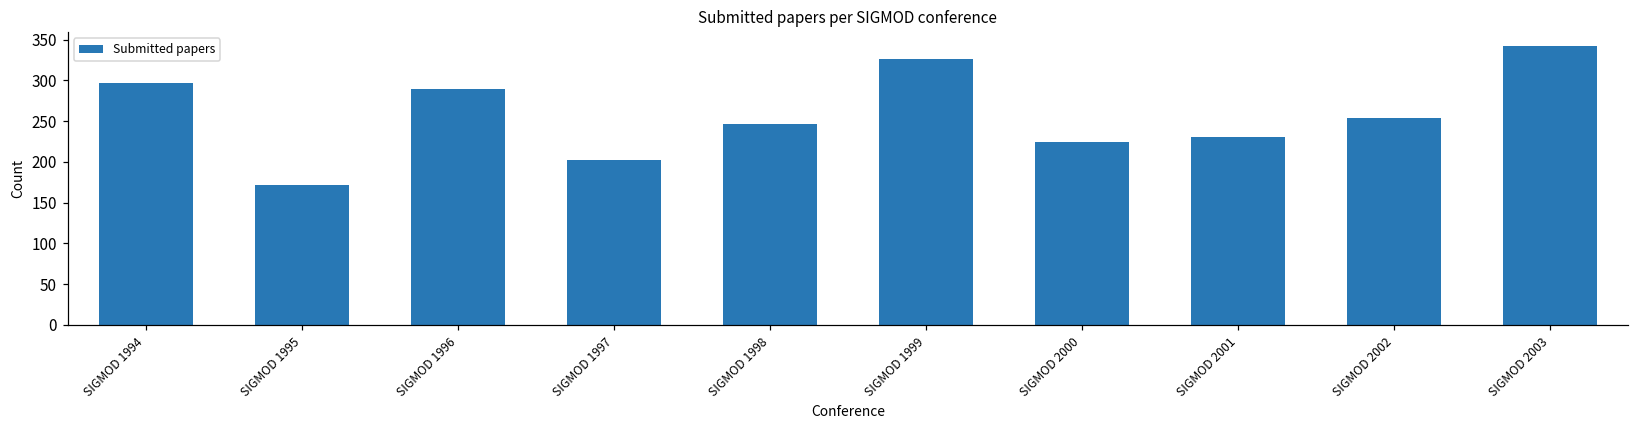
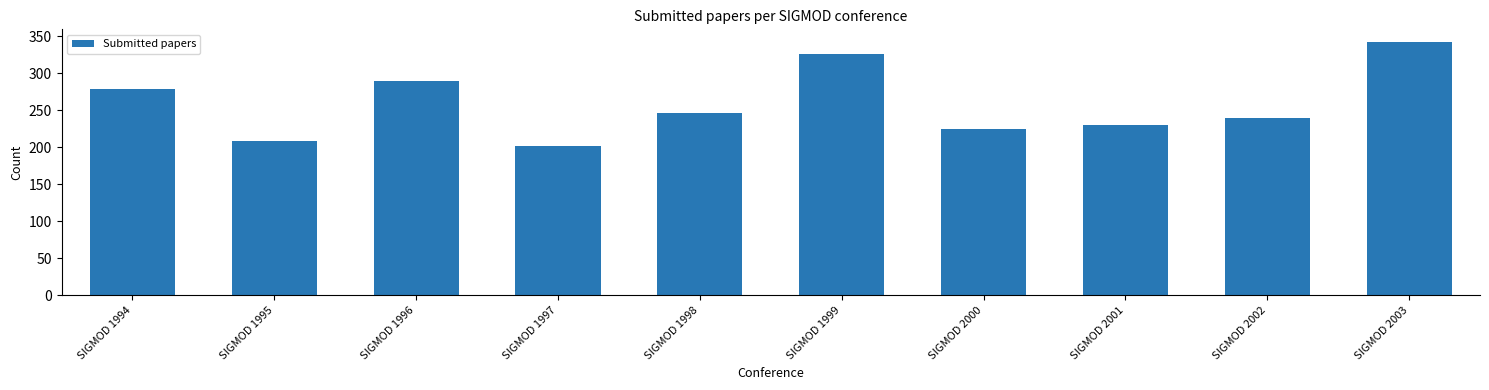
  {
-   "SIGMOD 1994": 300,
-   "SIGMOD 1995": 170,
+   "SIGMOD 1994": 280,
+   "SIGMOD 1995": 210,
    "SIGMOD 1996": 290,
    "SIGMOD 1997": 200,
    "SIGMOD 1998": 250,
    "SIGMOD 1999": 330,
    "SIGMOD 2000": 230,
    "SIGMOD 2001": 230,
-   "SIGMOD 2002": 250,
+   "SIGMOD 2002": 240,
    "SIGMOD 2003": 340
  }
